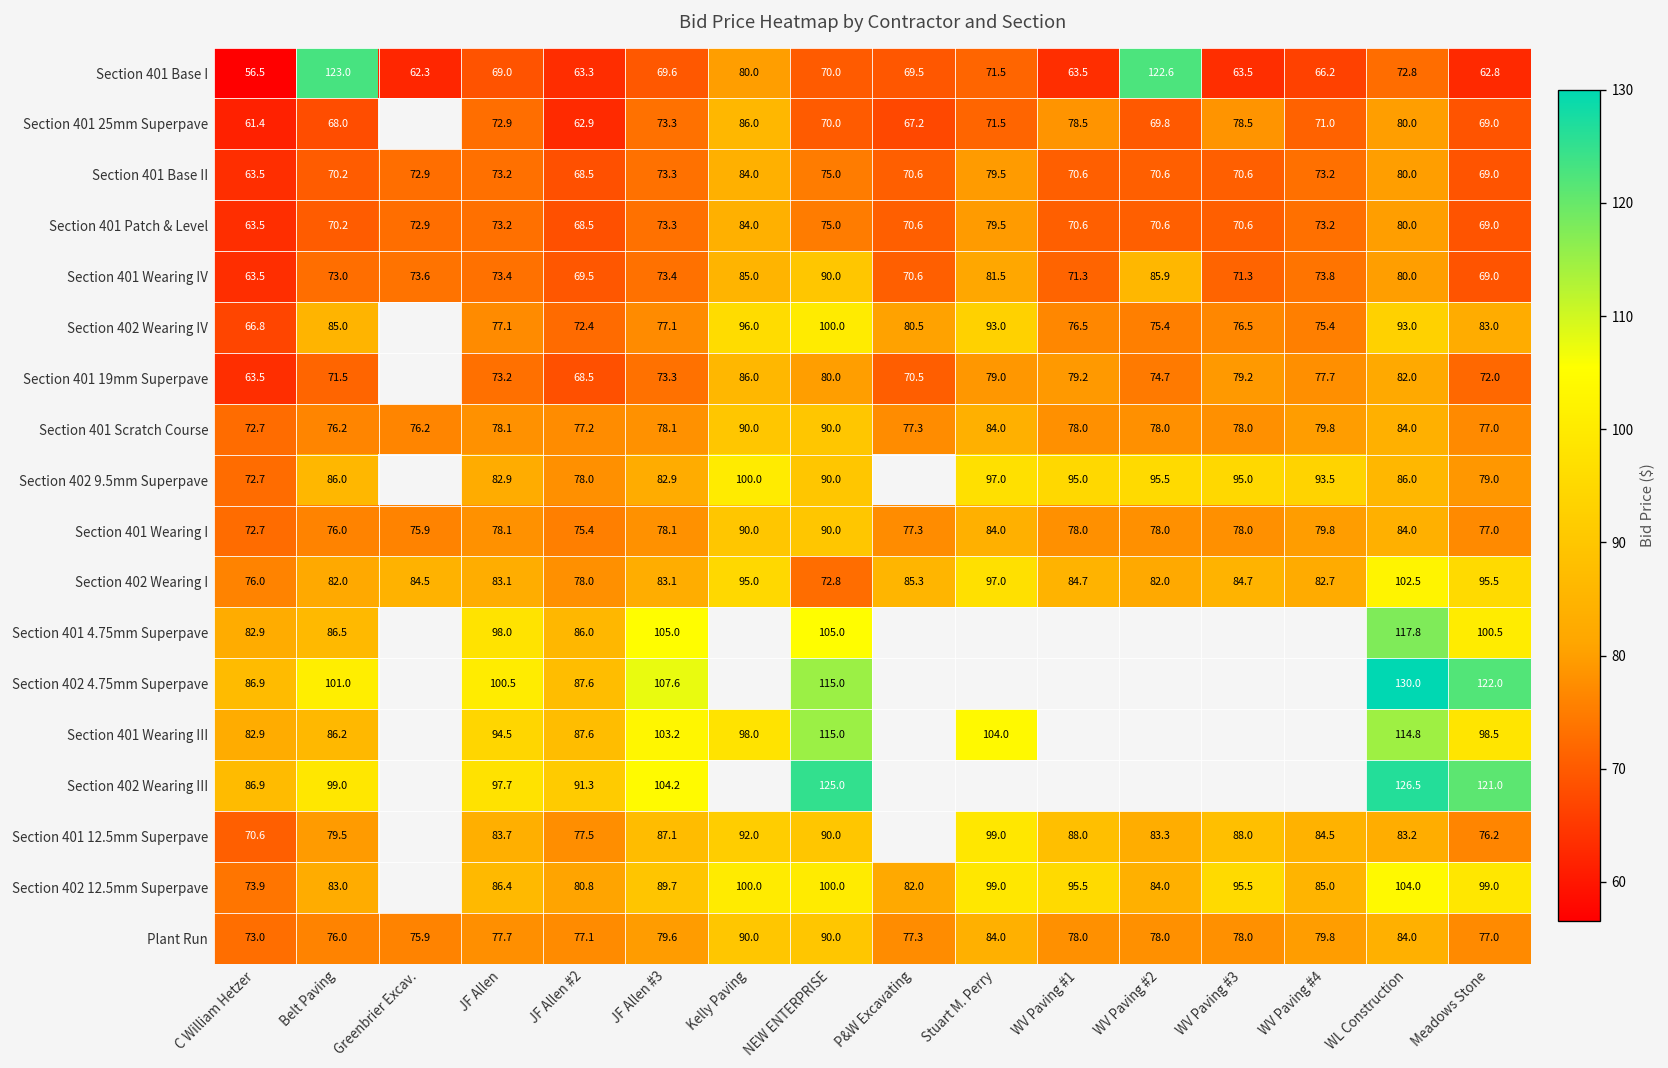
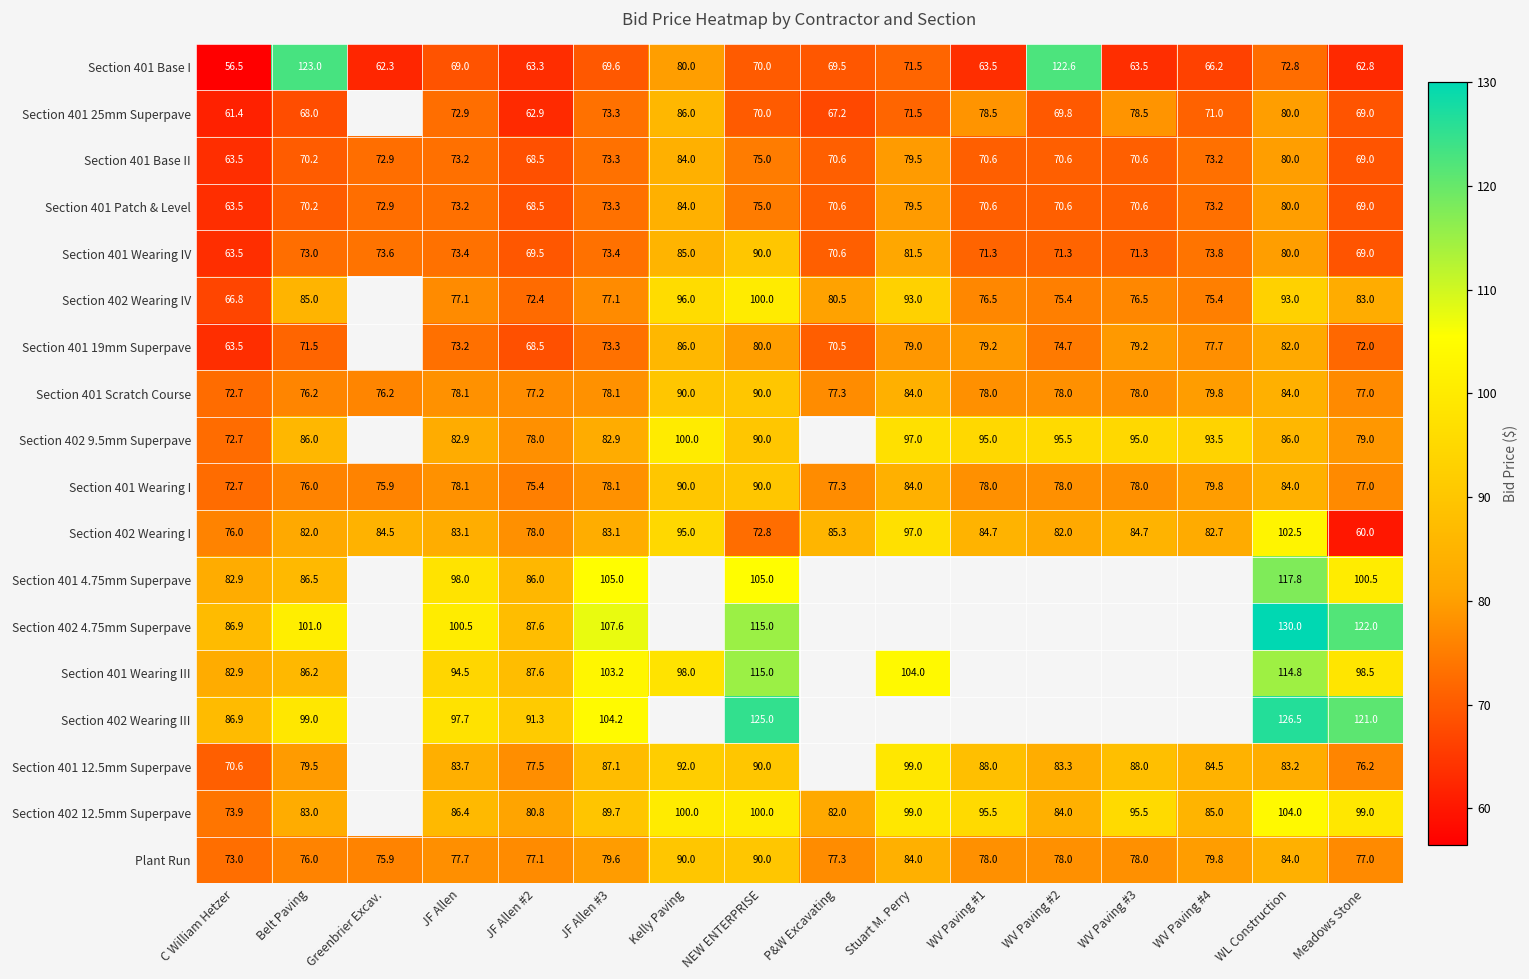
  {
    "Section 401 Wearing IV": {
      "C William Hetzer": 63.5,
      "Belt Paving": 73.0,
      "Greenbrier Excav.": 73.6,
      "JF Allen": 73.4,
      "JF Allen #2": 69.5,
      "JF Allen #3": 73.4,
      "Kelly Paving": 85.0,
      "NEW ENTERPRISE": 90.0,
      "P&W Excavating": 70.6,
      "Stuart M. Perry": 81.5,
      "WV Paving #1": 71.3,
-     "WV Paving #2": 85.9,
+     "WV Paving #2": 71.3,
      "WV Paving #3": 71.3,
      "WV Paving #4": 73.8,
      "WL Construction": 80.0,
      "Meadows Stone": 69.0
    },
    "Section 402 Wearing I": {
      "C William Hetzer": 76.0,
      "Belt Paving": 82.0,
      "Greenbrier Excav.": 84.5,
      "JF Allen": 83.1,
      "JF Allen #2": 78.0,
      "JF Allen #3": 83.1,
      "Kelly Paving": 95.0,
      "NEW ENTERPRISE": 72.8,
      "P&W Excavating": 85.3,
      "Stuart M. Perry": 97.0,
      "WV Paving #1": 84.7,
      "WV Paving #2": 82.0,
      "WV Paving #3": 84.7,
      "WV Paving #4": 82.7,
      "WL Construction": 102.5,
-     "Meadows Stone": 95.5
+     "Meadows Stone": 60.0
    }
  }
